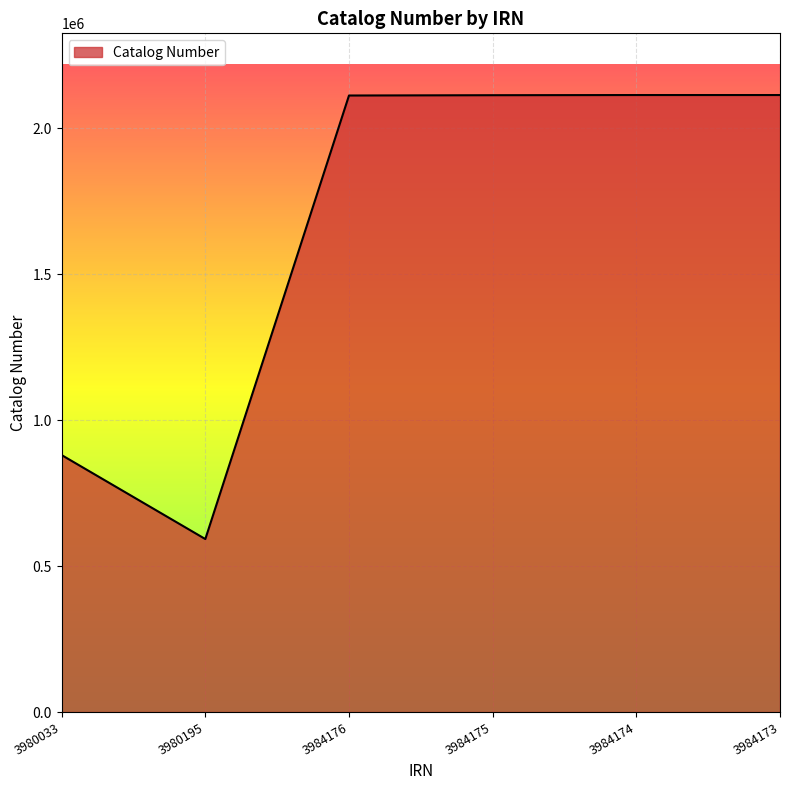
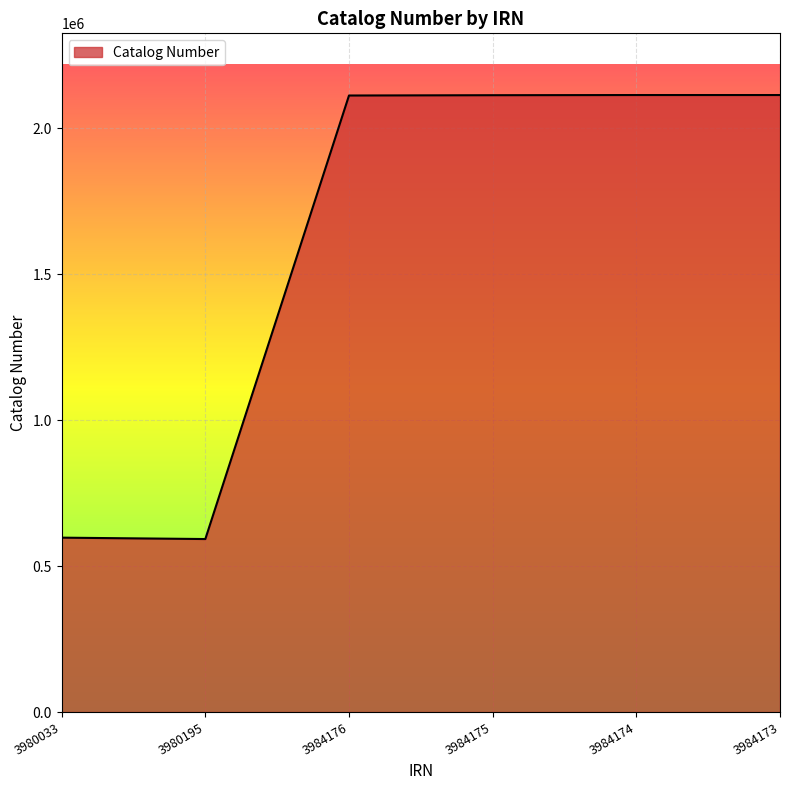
  {
-   "3980033": 880000,
+   "3980033": 600000,
    "3980195": 590000,
    "3984176": 2110000,
    "3984175": 2110000,
    "3984174": 2110000,
    "3984173": 2110000
  }
